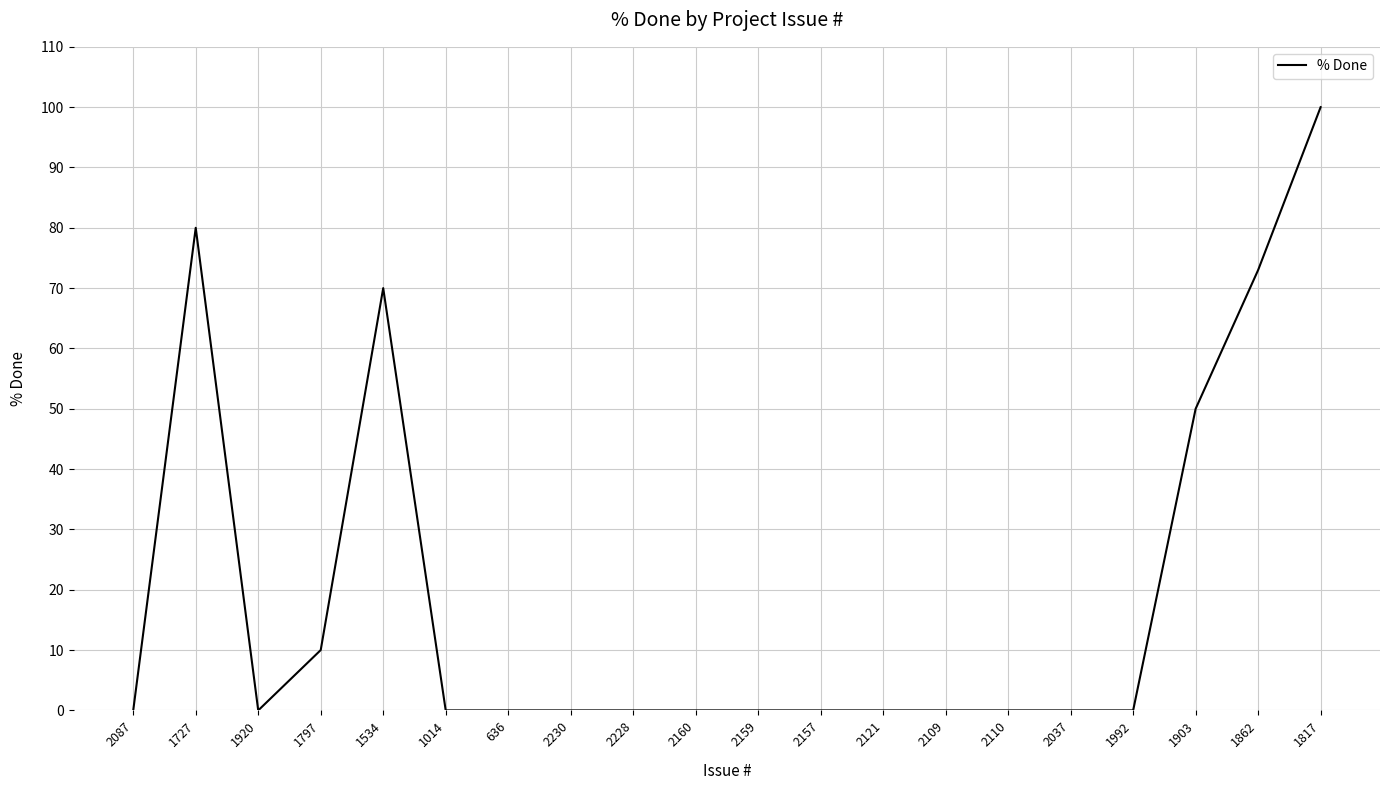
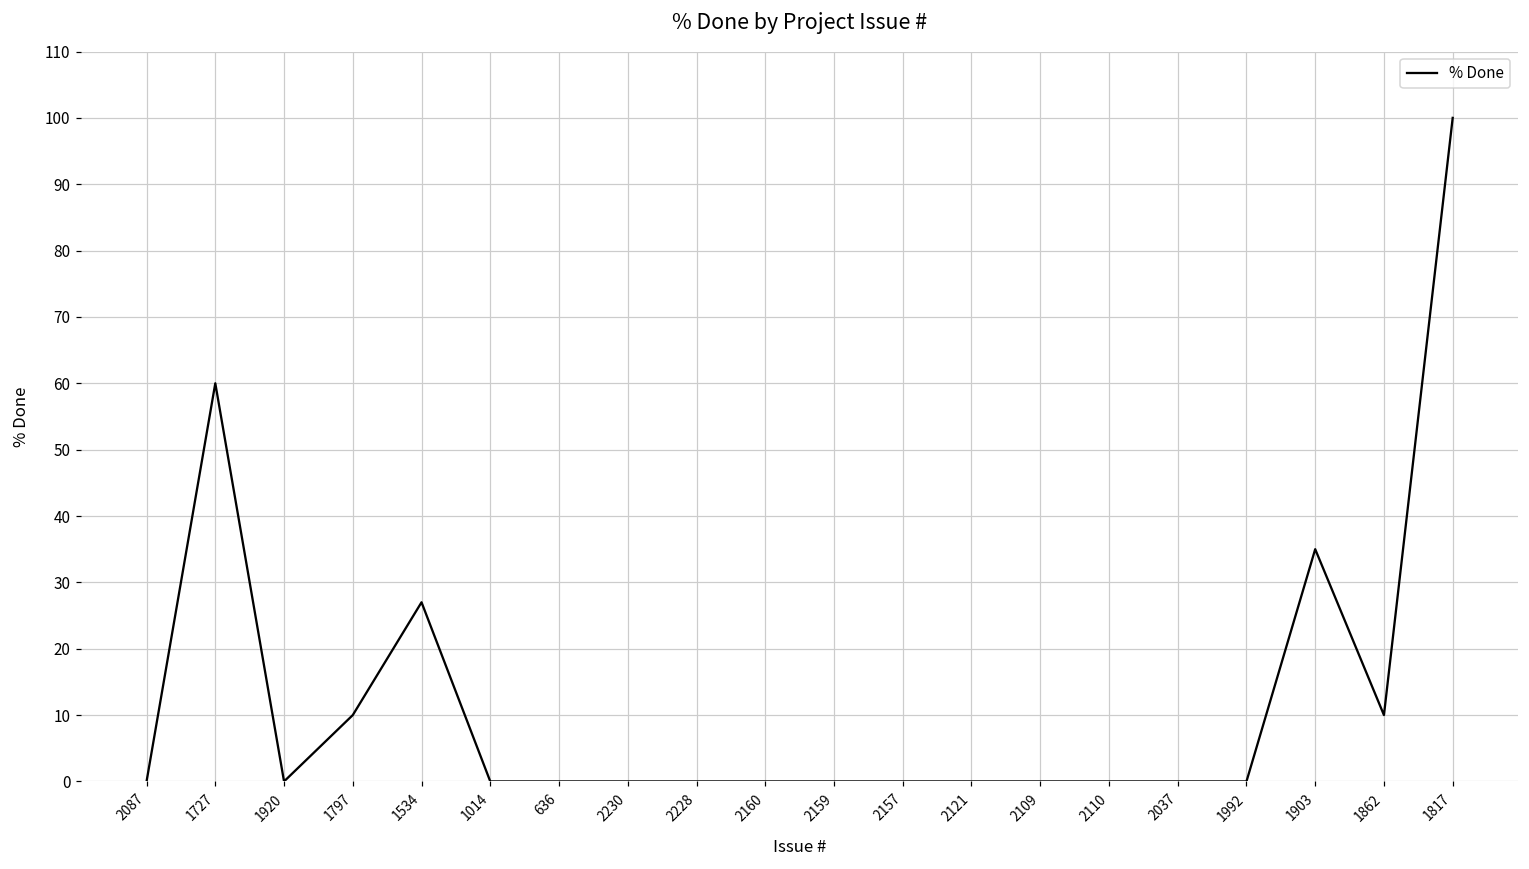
  {
    "2087": 0,
-   "1727": 80,
+   "1727": 60,
    "1920": 0,
    "1797": 10,
-   "1534": 70,
+   "1534": 27,
    "1014": 0,
    "636": 0,
    "2230": 0,
    "2228": 0,
    "2160": 0,
    "2159": 0,
    "2157": 0,
    "2121": 0,
    "2109": 0,
    "2110": 0,
    "2037": 0,
    "1992": 0,
-   "1903": 50,
-   "1862": 73,
+   "1903": 35,
+   "1862": 10,
    "1817": 100
  }
